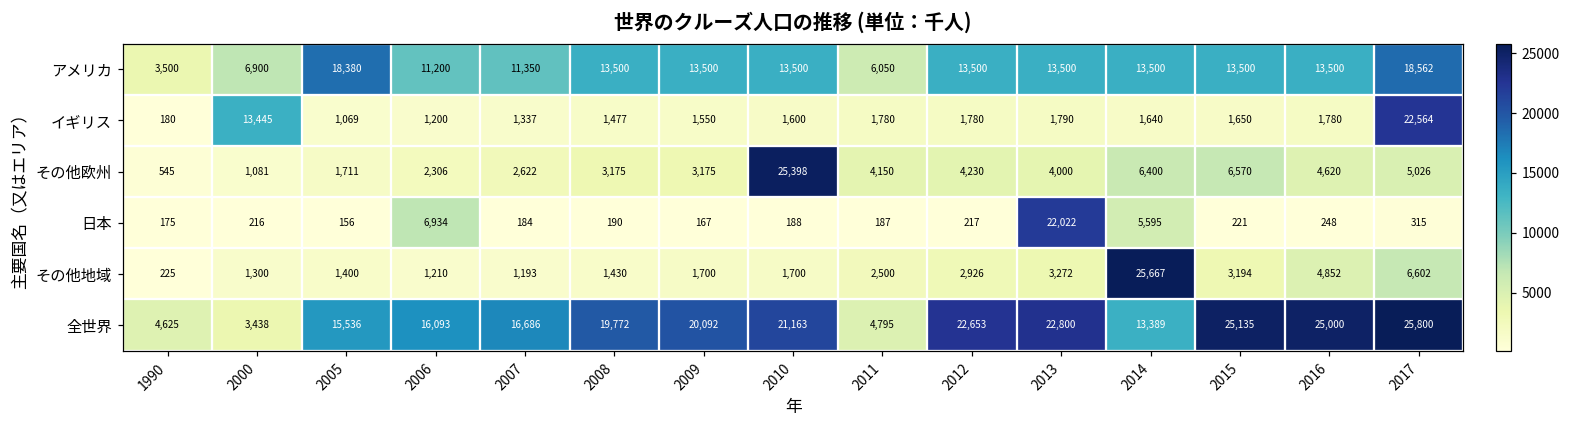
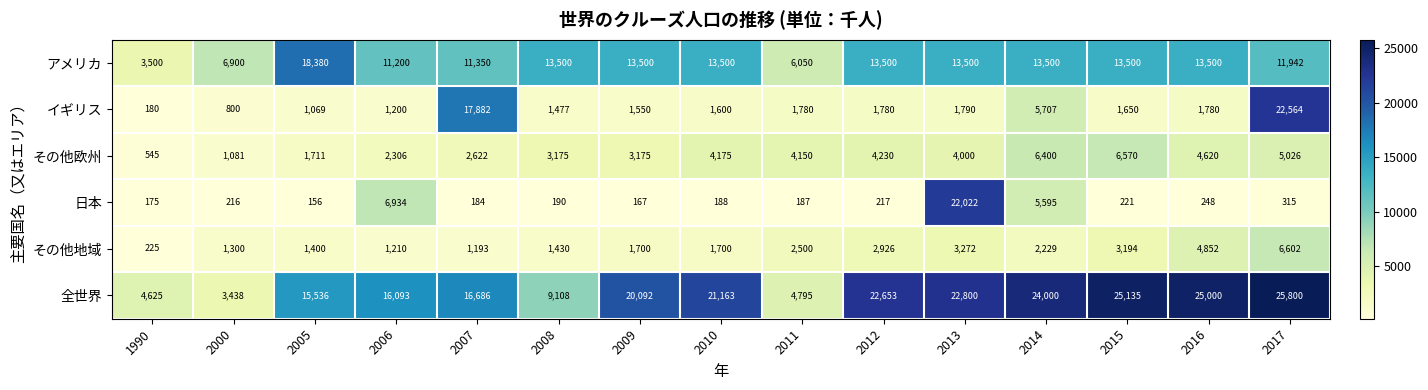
  {
    "アメリカ": {
      "1990": "3,500",
      "2000": "6,900",
      "2005": "18,380",
      "2006": "11,200",
      "2007": "11,350",
      "2008": "13,500",
      "2009": "13,500",
      "2010": "13,500",
      "2011": "6,050",
      "2012": "13,500",
      "2013": "13,500",
      "2014": "13,500",
      "2015": "13,500",
      "2016": "13,500",
-     "2017": "18,562"
+     "2017": "11,942"
    },
    "イギリス": {
      "1990": "180",
-     "2000": "13,445",
+     "2000": "800",
      "2005": "1,069",
      "2006": "1,200",
-     "2007": "1,337",
+     "2007": "17,882",
      "2008": "1,477",
      "2009": "1,550",
      "2010": "1,600",
      "2011": "1,780",
      "2012": "1,780",
      "2013": "1,790",
-     "2014": "1,640",
+     "2014": "5,707",
      "2015": "1,650",
      "2016": "1,780",
      "2017": "22,564"
    },
    "その他欧州": {
      "1990": "545",
      "2000": "1,081",
      "2005": "1,711",
      "2006": "2,306",
      "2007": "2,622",
      "2008": "3,175",
      "2009": "3,175",
-     "2010": "25,398",
+     "2010": "4,175",
      "2011": "4,150",
      "2012": "4,230",
      "2013": "4,000",
      "2014": "6,400",
      "2015": "6,570",
      "2016": "4,620",
      "2017": "5,026"
    },
    "日本": {
      "1990": "175",
      "2000": "216",
      "2005": "156",
      "2006": "6,934",
      "2007": "184",
      "2008": "190",
      "2009": "167",
      "2010": "188",
      "2011": "187",
      "2012": "217",
      "2013": "22,022",
      "2014": "5,595",
      "2015": "221",
      "2016": "248",
      "2017": "315"
    },
    "その他地域": {
      "1990": "225",
      "2000": "1,300",
      "2005": "1,400",
      "2006": "1,210",
      "2007": "1,193",
      "2008": "1,430",
      "2009": "1,700",
      "2010": "1,700",
      "2011": "2,500",
      "2012": "2,926",
      "2013": "3,272",
-     "2014": "25,667",
+     "2014": "2,229",
      "2015": "3,194",
      "2016": "4,852",
      "2017": "6,602"
    },
    "全世界": {
      "1990": "4,625",
      "2000": "3,438",
      "2005": "15,536",
      "2006": "16,093",
      "2007": "16,686",
-     "2008": "19,772",
+     "2008": "9,108",
      "2009": "20,092",
      "2010": "21,163",
      "2011": "4,795",
      "2012": "22,653",
      "2013": "22,800",
-     "2014": "13,389",
+     "2014": "24,000",
      "2015": "25,135",
      "2016": "25,000",
      "2017": "25,800"
    }
  }
